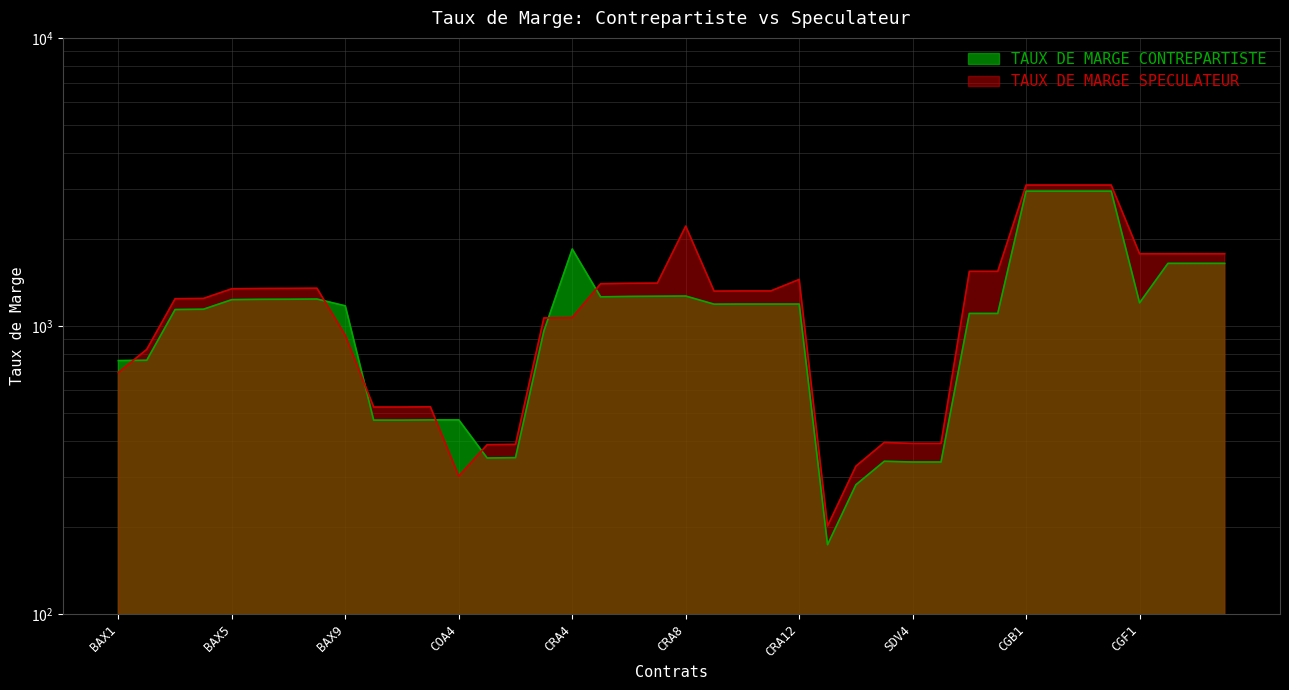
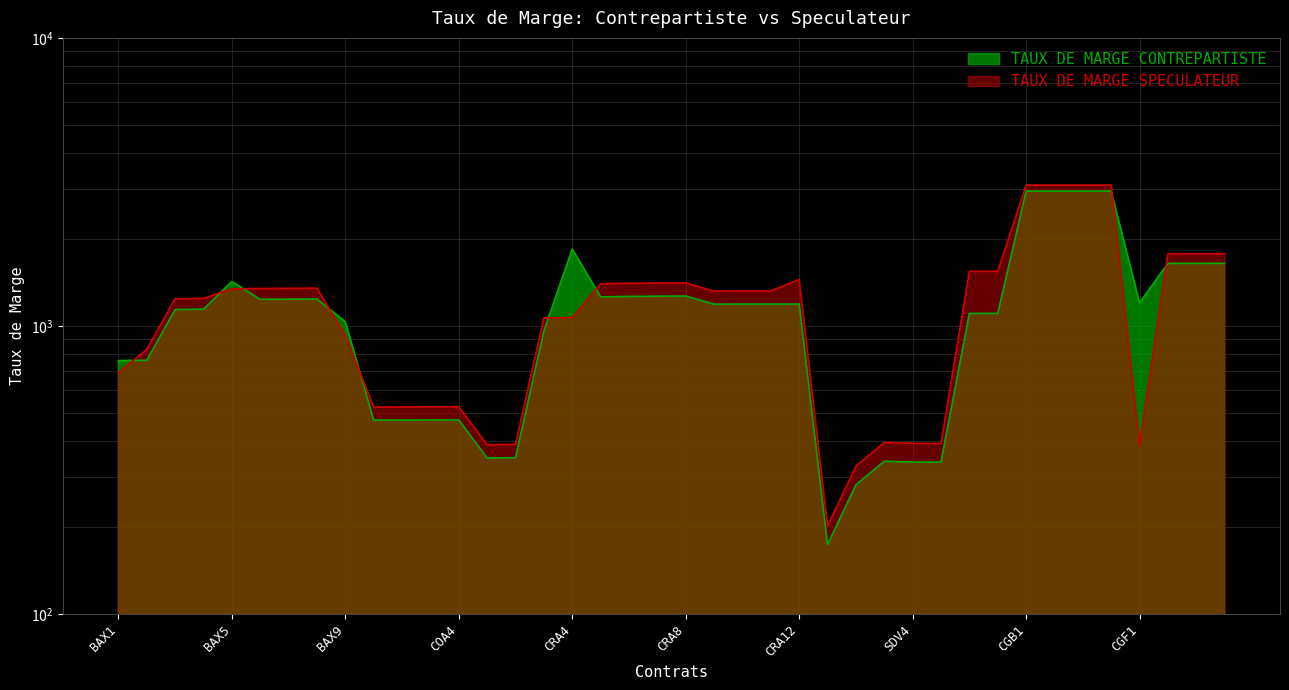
  {
    "TAUX DE MARGE CONTREPARTISTE": {
      "BAX1": 760,
-     "BAX5": 1230,
-     "BAX9": 1170,
+     "BAX5": 1400,
+     "BAX9": 1040,
      "COA4": 470,
      "CRA4": 1800,
      "CRA8": 1300,
      "CRA12": 1190,
      "SDV4": 340,
      "CGB1": 2900,
      "CGF1": 1200
    },
    "TAUX DE MARGE SPECULATEUR": {
      "BAX1": 690,
      "BAX5": 1300,
      "BAX9": 930,
-     "COA4": 300,
+     "COA4": 520,
      "CRA4": 1070,
-     "CRA8": 2200,
+     "CRA8": 1400,
      "CRA12": 1500,
      "SDV4": 390,
      "CGB1": 3100,
-     "CGF1": 1800
+     "CGF1": 390
    }
  }
